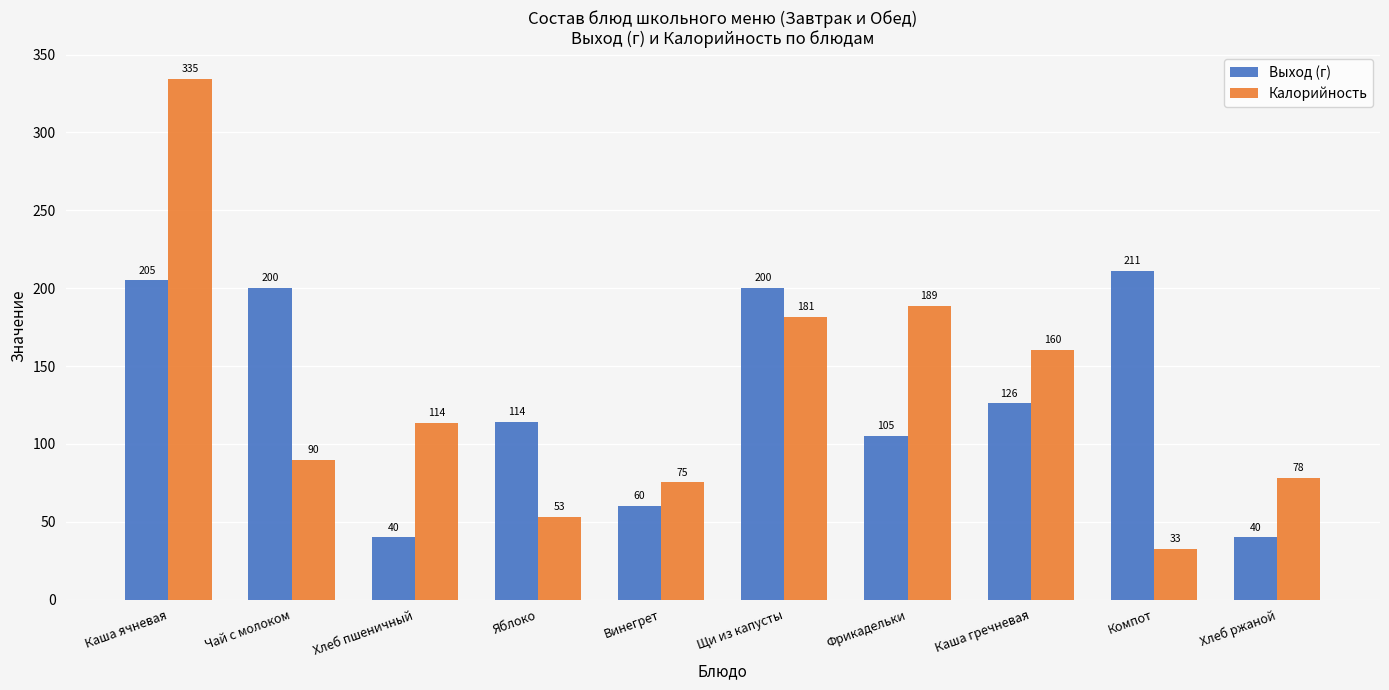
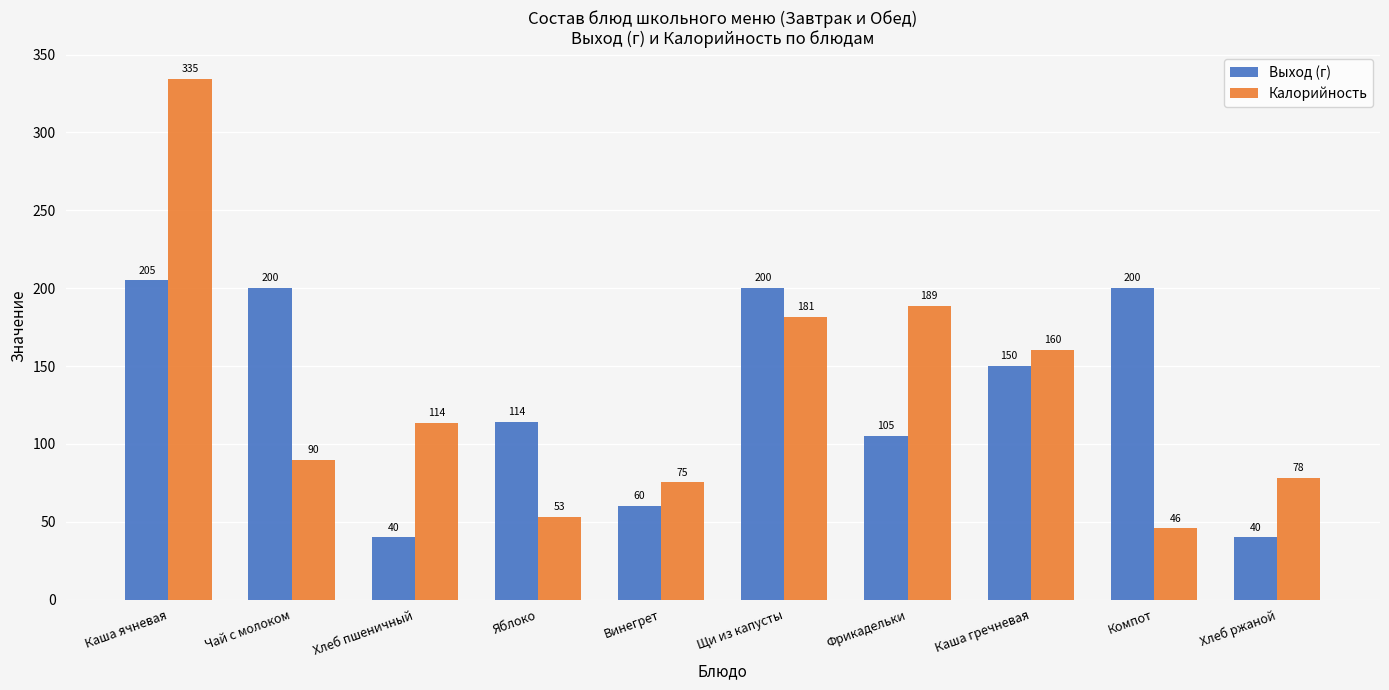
  {
    "Выход (г)": {
      "Каша ячневая": 205,
      "Чай с молоком": 200,
      "Хлеб пшеничный": 40,
      "Яблоко": 114,
      "Винегрет": 60,
      "Щи из капусты": 200,
      "Фрикадельки": 105,
-     "Каша гречневая": 126,
-     "Компот": 211,
+     "Каша гречневая": 150,
+     "Компот": 200,
      "Хлеб ржаной": 40
    },
    "Калорийность": {
      "Каша ячневая": 335,
      "Чай с молоком": 90,
      "Хлеб пшеничный": 114,
      "Яблоко": 53,
      "Винегрет": 75,
      "Щи из капусты": 181,
      "Фрикадельки": 189,
      "Каша гречневая": 160,
-     "Компот": 33,
+     "Компот": 46,
      "Хлеб ржаной": 78
    }
  }
